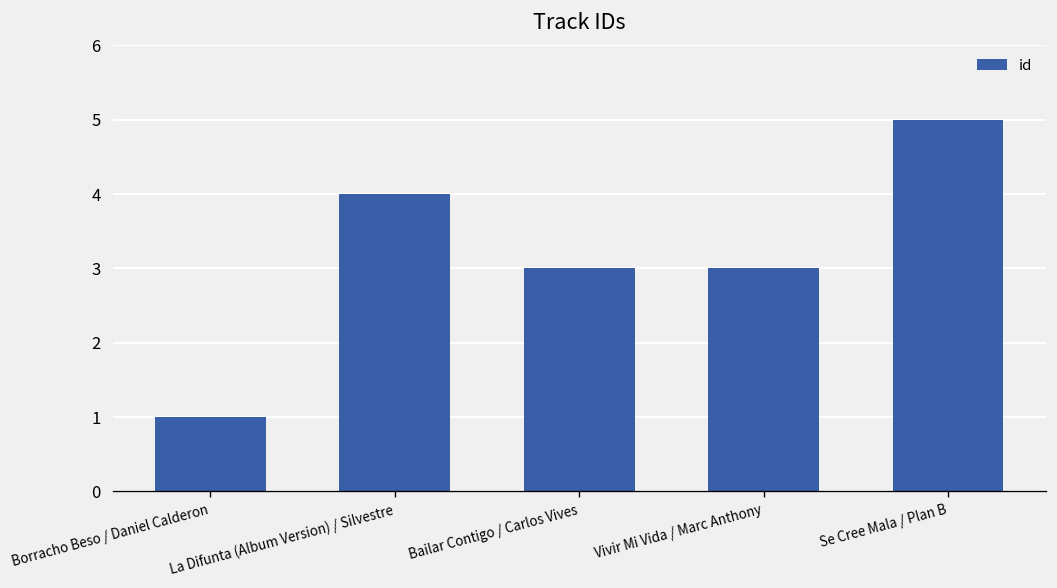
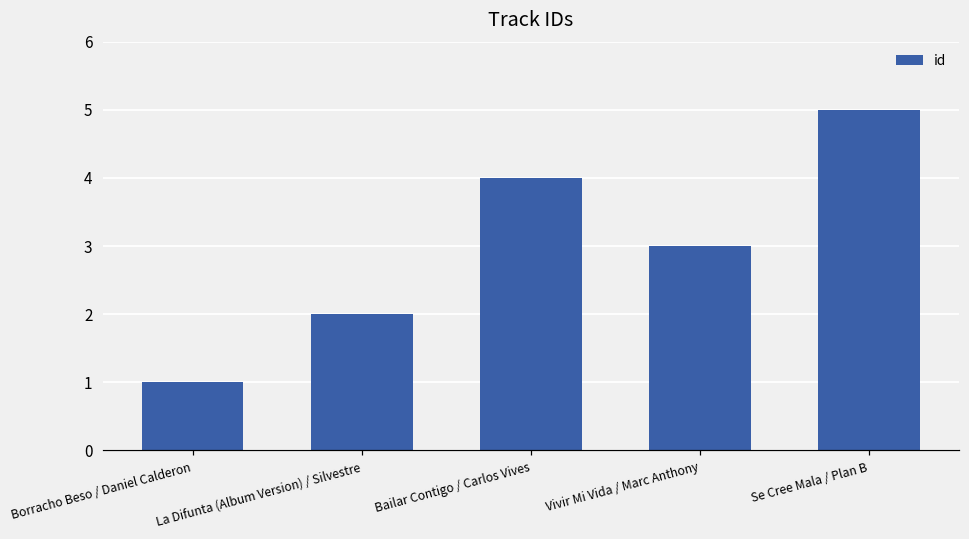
  {
    "Borracho Beso / Daniel Calderon": 1,
-   "La Difunta (Album Version) / Silvestre": 4,
-   "Bailar Contigo / Carlos Vives": 3,
+   "La Difunta (Album Version) / Silvestre": 2,
+   "Bailar Contigo / Carlos Vives": 4,
    "Vivir Mi Vida / Marc Anthony": 3,
    "Se Cree Mala / Plan B": 5
  }
